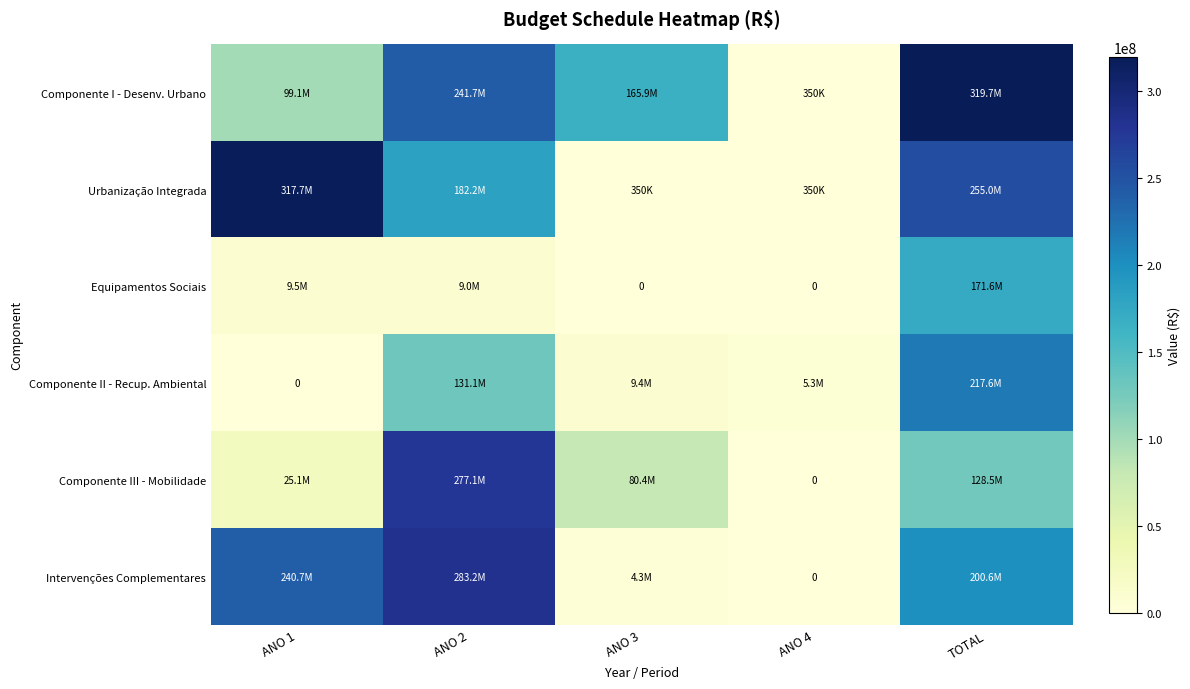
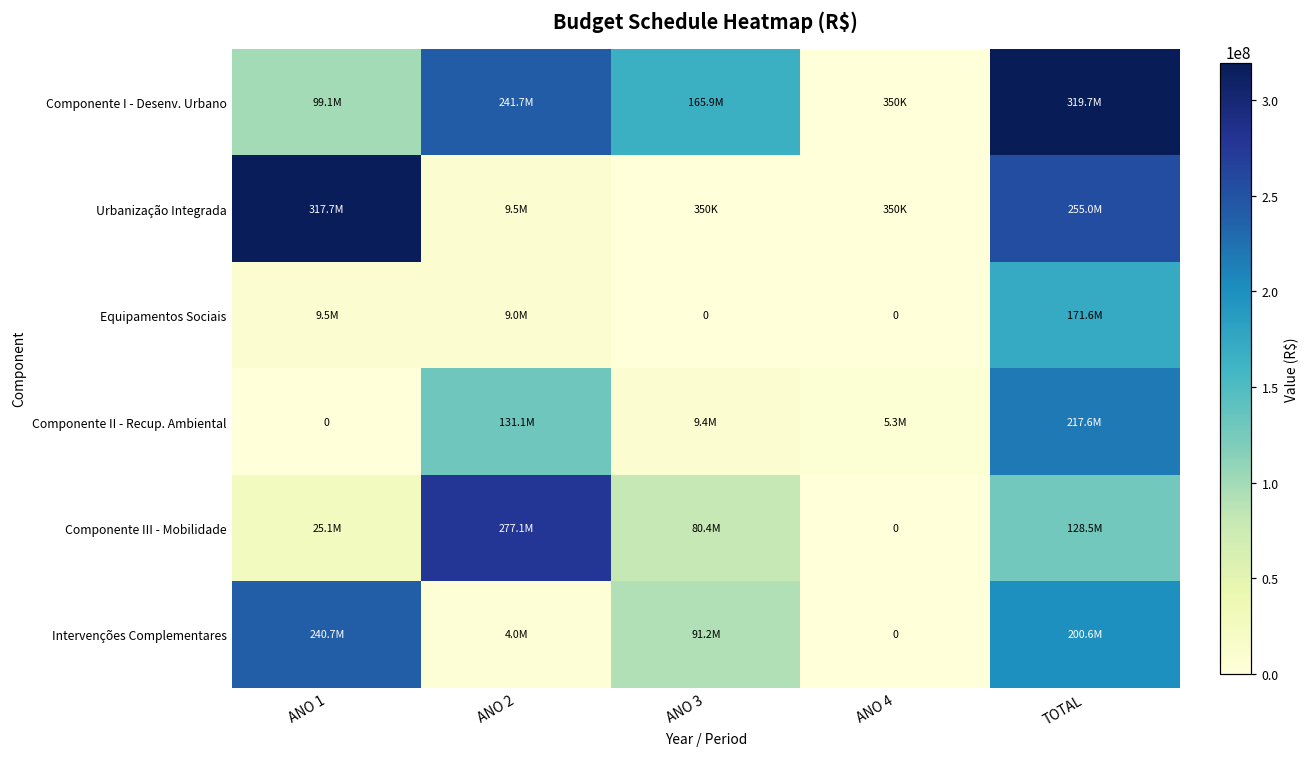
  {
    "Componente I - Desenv. Urbano": {
      "ANO 1": "99.1M",
      "ANO 2": "241.7M",
      "ANO 3": "165.9M",
      "ANO 4": "350K",
      "TOTAL": "319.7M"
    },
    "Urbanização Integrada": {
      "ANO 1": "317.7M",
-     "ANO 2": "182.2M",
+     "ANO 2": "9.5M",
      "ANO 3": "350K",
      "ANO 4": "350K",
      "TOTAL": "255.0M"
    },
    "Equipamentos Sociais": {
      "ANO 1": "9.5M",
      "ANO 2": "9.0M",
      "ANO 3": "0",
      "ANO 4": "0",
      "TOTAL": "171.6M"
    },
    "Componente II - Recup. Ambiental": {
      "ANO 1": "0",
      "ANO 2": "131.1M",
      "ANO 3": "9.4M",
      "ANO 4": "5.3M",
      "TOTAL": "217.6M"
    },
    "Componente III - Mobilidade": {
      "ANO 1": "25.1M",
      "ANO 2": "277.1M",
      "ANO 3": "80.4M",
      "ANO 4": "0",
      "TOTAL": "128.5M"
    },
    "Intervenções Complementares": {
      "ANO 1": "240.7M",
-     "ANO 2": "283.2M",
-     "ANO 3": "4.3M",
+     "ANO 2": "4.0M",
+     "ANO 3": "91.2M",
      "ANO 4": "0",
      "TOTAL": "200.6M"
    }
  }
